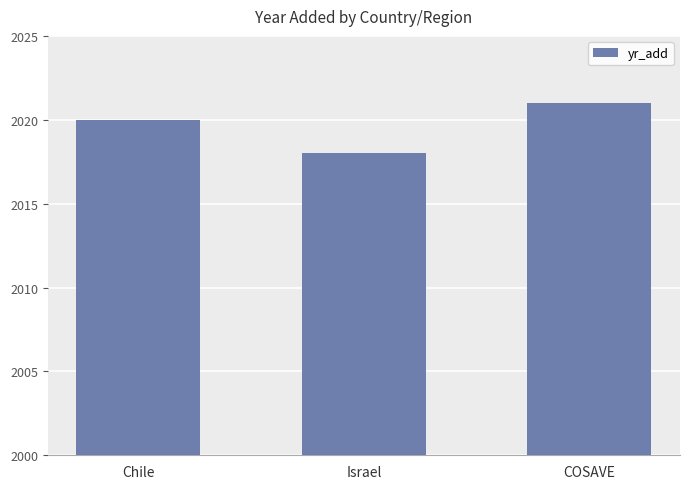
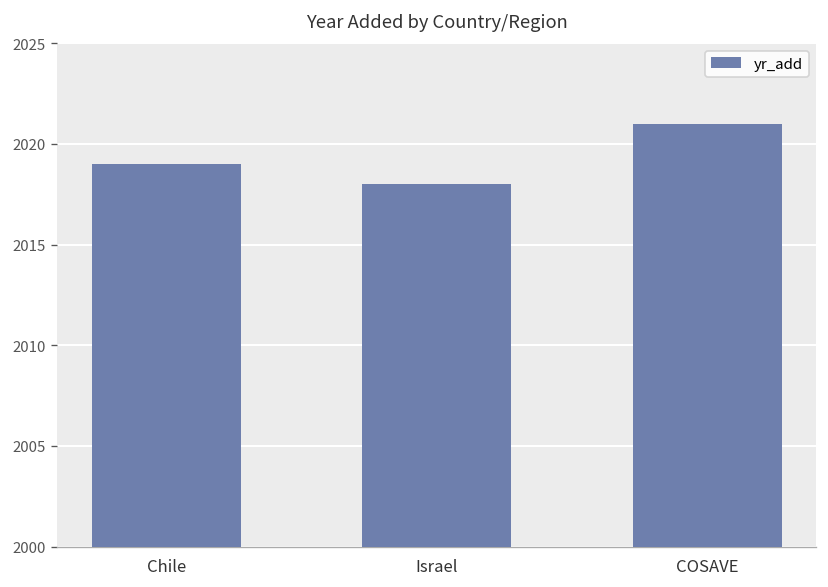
  {
-   "Chile": 2020,
+   "Chile": 2019,
    "Israel": 2018,
    "COSAVE": 2021
  }
